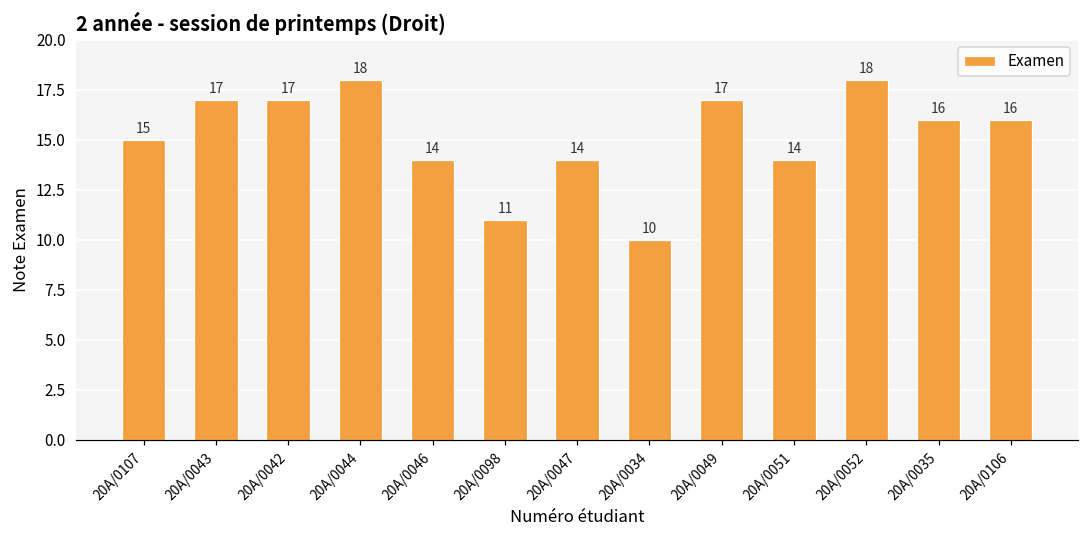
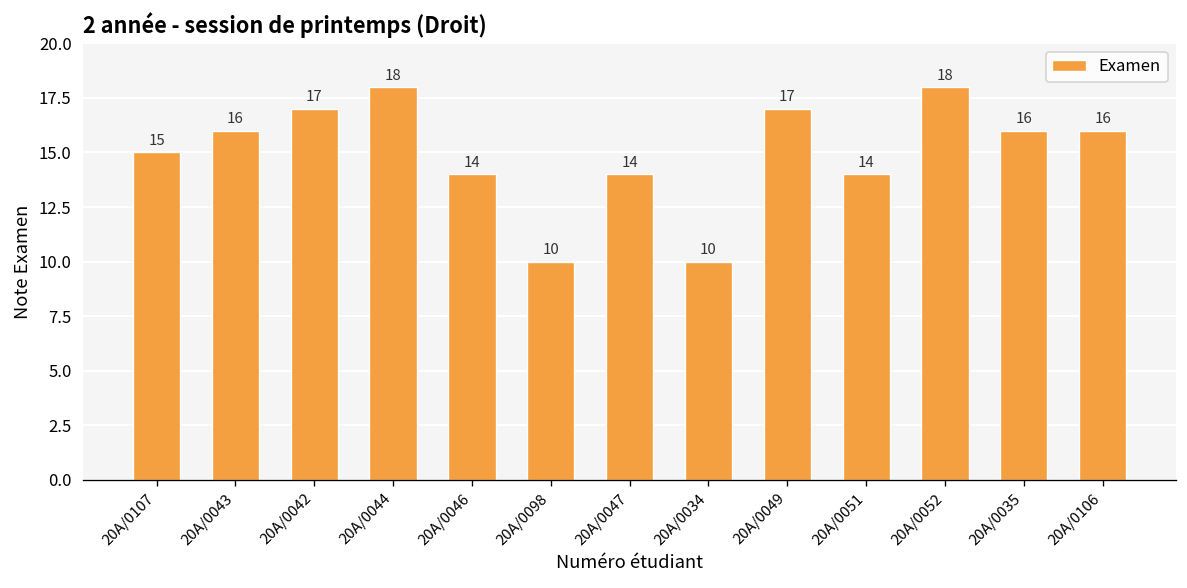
  {
    "20A/0107": 15,
-   "20A/0043": 17,
+   "20A/0043": 16,
    "20A/0042": 17,
    "20A/0044": 18,
    "20A/0046": 14,
-   "20A/0098": 11,
+   "20A/0098": 10,
    "20A/0047": 14,
    "20A/0034": 10,
    "20A/0049": 17,
    "20A/0051": 14,
    "20A/0052": 18,
    "20A/0035": 16,
    "20A/0106": 16
  }
